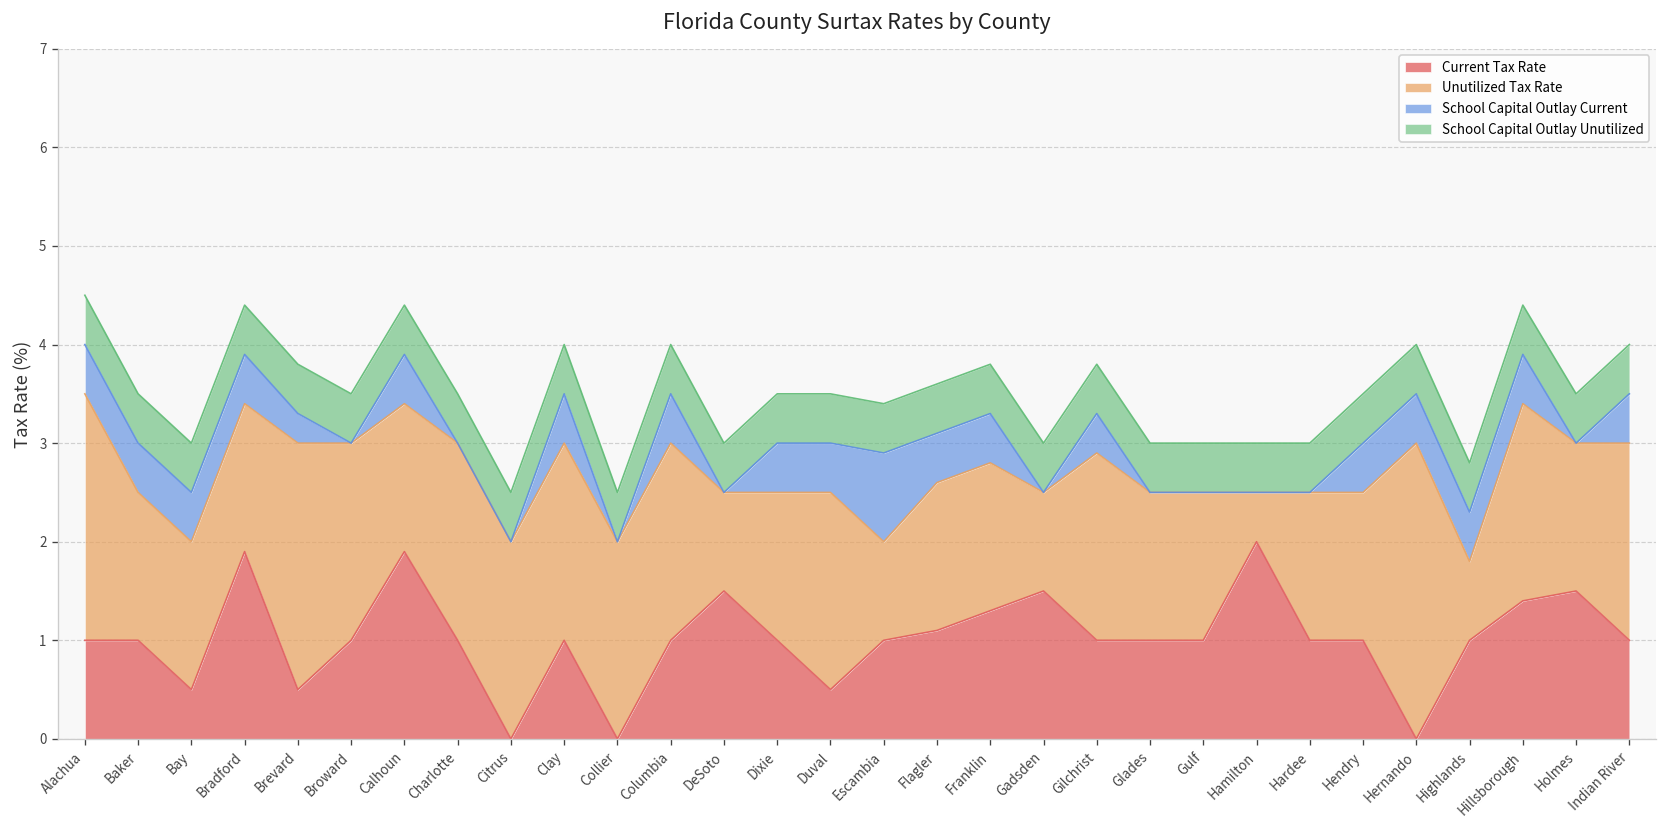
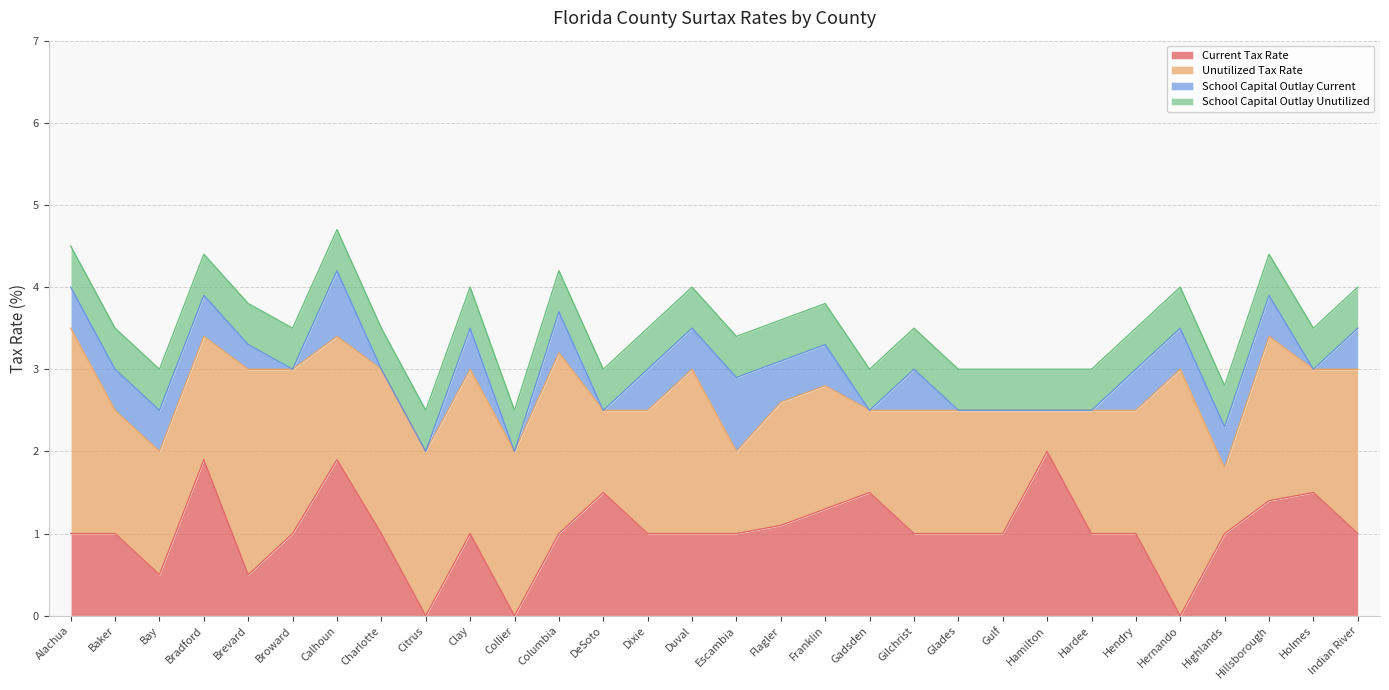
  {
    "Current Tax Rate": {
      "Alachua": 1.0,
      "Baker": 1.0,
      "Bay": 0.5,
      "Bradford": 1.9,
      "Brevard": 0.5,
      "Broward": 1.0,
      "Calhoun": 1.9,
      "Charlotte": 1.0,
      "Citrus": 0.0,
      "Clay": 1.0,
      "Collier": 0.0,
      "Columbia": 1.0,
      "DeSoto": 1.5,
      "Dixie": 1.0,
-     "Duval": 0.5,
+     "Duval": 1.0,
      "Escambia": 1.0,
      "Flagler": 1.1,
      "Franklin": 1.3,
      "Gadsden": 1.5,
      "Gilchrist": 1.0,
      "Glades": 1.0,
      "Gulf": 1.0,
      "Hamilton": 2.0,
      "Hardee": 1.0,
      "Hendry": 1.0,
      "Hernando": 0.0,
      "Highlands": 1.0,
      "Hillsborough": 1.4,
      "Holmes": 1.5,
      "Indian River": 1.0
    },
    "Unutilized Tax Rate": {
      "Alachua": 2.5,
      "Baker": 1.5,
      "Bay": 1.5,
      "Bradford": 1.5,
      "Brevard": 2.5,
      "Calhoun": 1.5,
      "Clay": 2.0,
-     "Columbia": 2.0,
+     "Columbia": 2.2,
      "Dixie": 1.5,
      "Duval": 2.0,
      "Escambia": 1.0,
      "Flagler": 1.5,
      "Franklin": 1.5,
-     "Gilchrist": 1.9,
+     "Gilchrist": 1.5,
      "Hendry": 1.5,
      "Hernando": 3.0,
      "Highlands": 0.8,
      "Hillsborough": 2.0,
      "Indian River": 2.0
    },
    "School Capital Outlay Current": {
      "Alachua": 0.5,
      "Baker": 0.5,
      "Bay": 0.5,
      "Bradford": 0.5,
      "Brevard": 0.3,
-     "Calhoun": 0.5,
+     "Calhoun": 0.8,
      "Clay": 0.5,
      "Columbia": 0.5,
      "Dixie": 0.5,
      "Duval": 0.5,
      "Escambia": 0.9,
      "Flagler": 0.5,
      "Franklin": 0.5,
-     "Gilchrist": 0.4,
+     "Gilchrist": 0.5,
      "Hendry": 0.5,
      "Hernando": 0.5,
      "Highlands": 0.5,
      "Hillsborough": 0.5,
      "Indian River": 0.5
    },
    "School Capital Outlay Unutilized": {
      "Alachua": 0.5,
      "Baker": 0.5,
      "Bay": 0.5,
      "Bradford": 0.5,
      "Brevard": 0.5,
      "Broward": 0.5,
      "Calhoun": 0.5,
      "Charlotte": 0.5,
      "Citrus": 0.5,
      "Clay": 0.5,
      "Collier": 0.5,
      "Columbia": 0.5,
      "DeSoto": 0.5,
      "Dixie": 0.5,
      "Duval": 0.5,
      "Escambia": 0.5,
      "Flagler": 0.5,
      "Franklin": 0.5,
      "Gadsden": 0.5,
      "Gilchrist": 0.5,
      "Glades": 0.5,
      "Gulf": 0.5,
      "Hamilton": 0.5,
      "Hardee": 0.5,
      "Hendry": 0.5,
      "Hernando": 0.5,
      "Highlands": 0.5,
      "Hillsborough": 0.5,
      "Holmes": 0.5,
      "Indian River": 0.5
    }
  }
